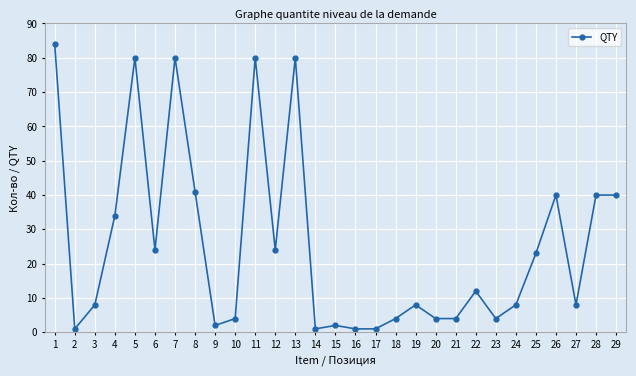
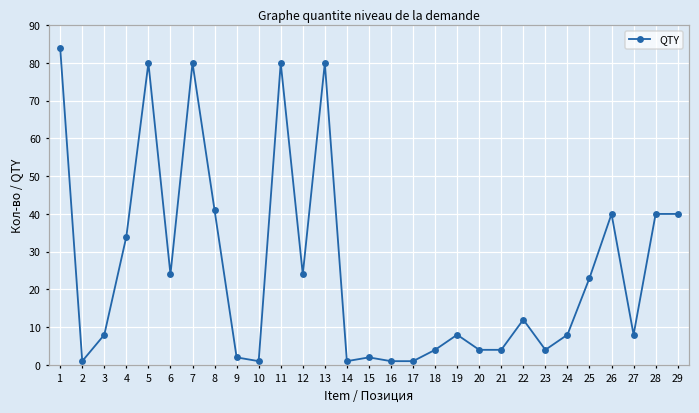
  {
    "1": 84,
    "2": 1,
    "3": 8,
    "4": 34,
    "5": 80,
    "6": 24,
    "7": 80,
    "8": 41,
    "9": 2,
-   "10": 4,
+   "10": 1,
    "11": 80,
    "12": 24,
    "13": 80,
    "14": 1,
    "15": 2,
    "16": 1,
    "17": 1,
    "18": 4,
    "19": 8,
    "20": 4,
    "21": 4,
    "22": 12,
    "23": 4,
    "24": 8,
    "25": 23,
    "26": 40,
    "27": 8,
    "28": 40,
    "29": 40
  }
